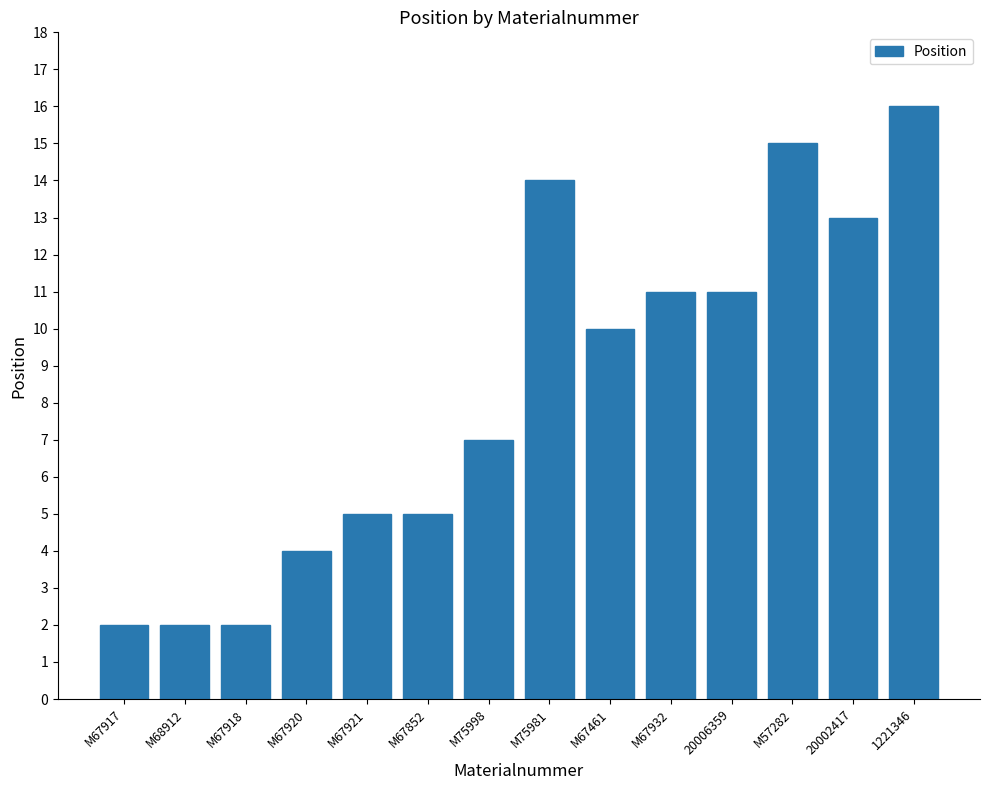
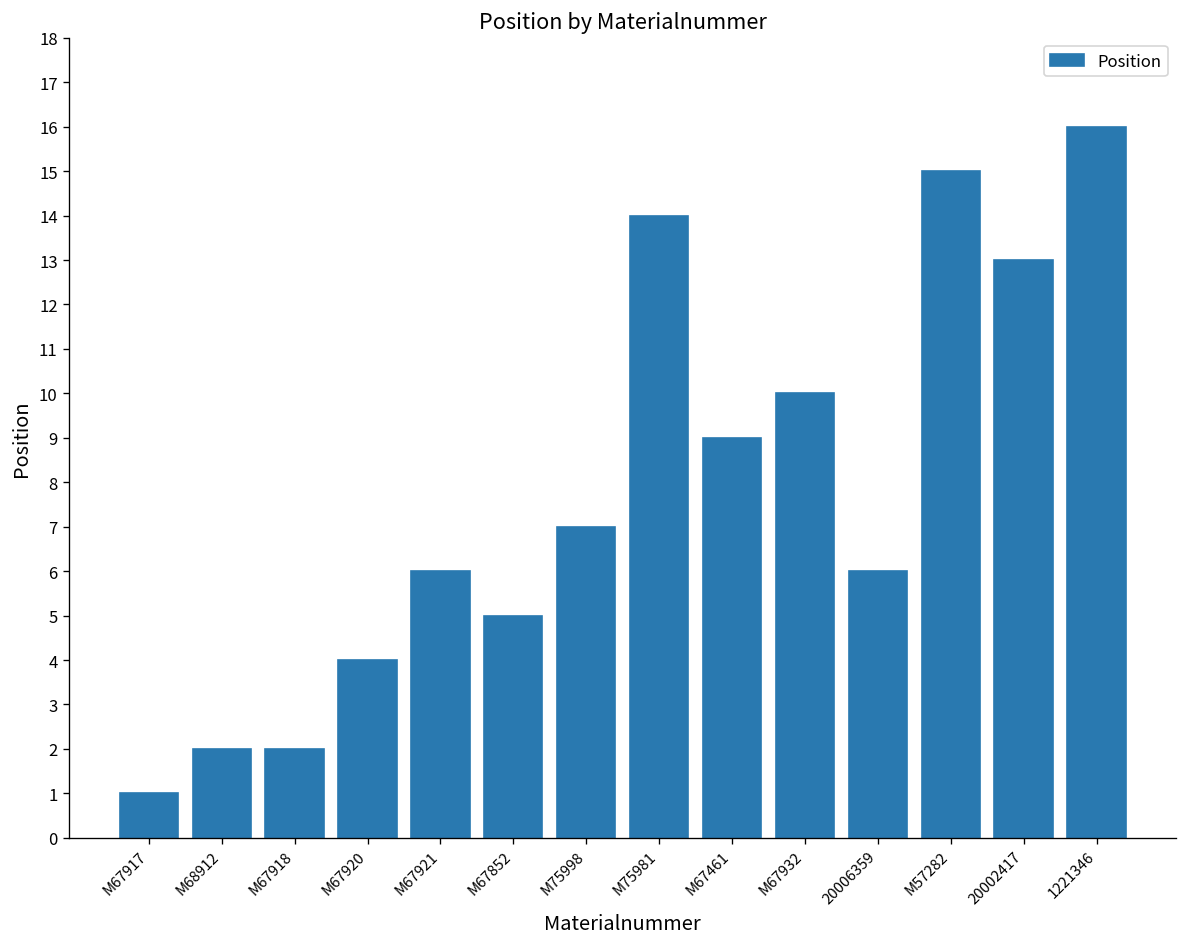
  {
-   "M67917": 2,
+   "M67917": 1,
    "M68912": 2,
    "M67918": 2,
    "M67920": 4,
-   "M67921": 5,
+   "M67921": 6,
    "M67852": 5,
    "M75998": 7,
    "M75981": 14,
-   "M67461": 10,
-   "M67932": 11,
-   "20006359": 11,
+   "M67461": 9,
+   "M67932": 10,
+   "20006359": 6,
    "M57282": 15,
    "20002417": 13,
    "1221346": 16
  }
